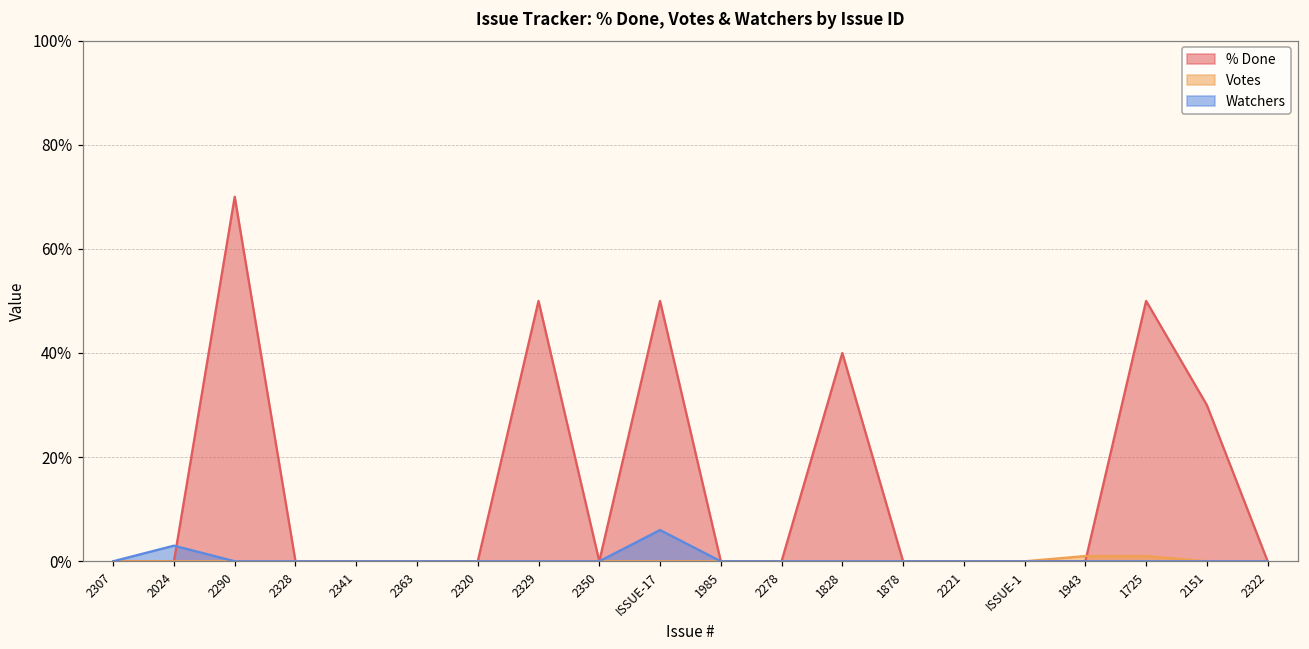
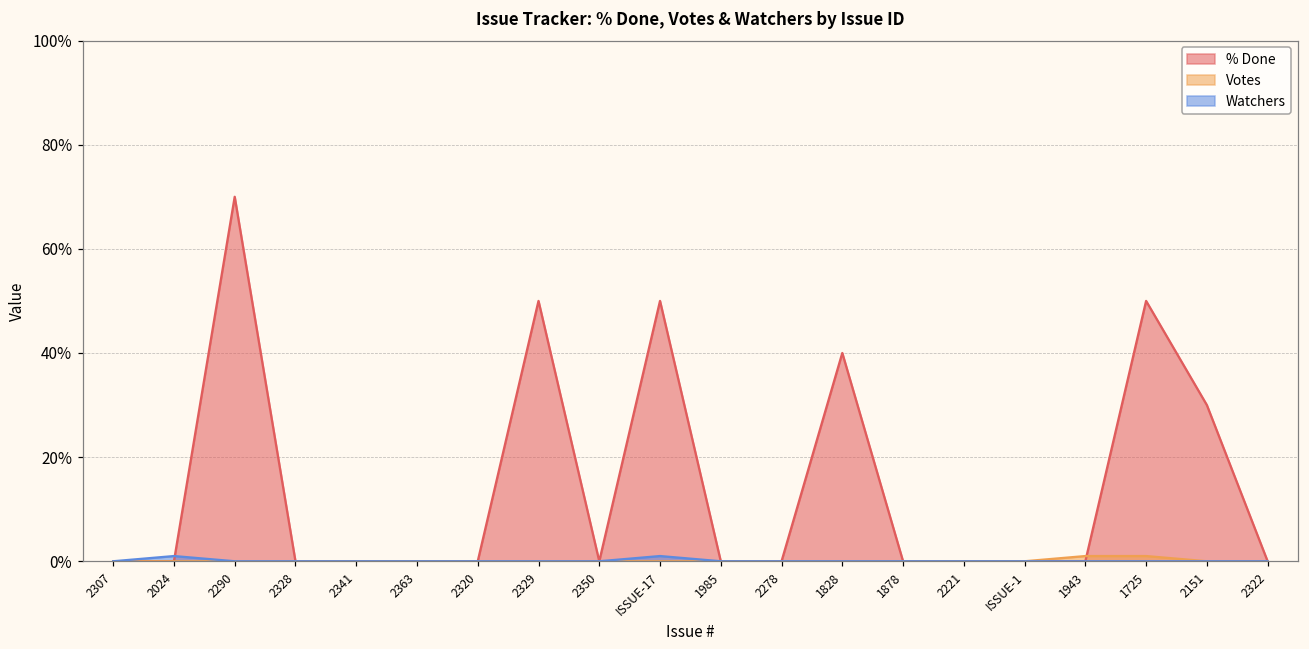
  {
    "Watchers": {
-     "2024": "3%",
-     "ISSUE-17": "6%",
+     "2024": "1%",
+     "ISSUE-17": "1%",
      "1725": "0%"
    }
  }
